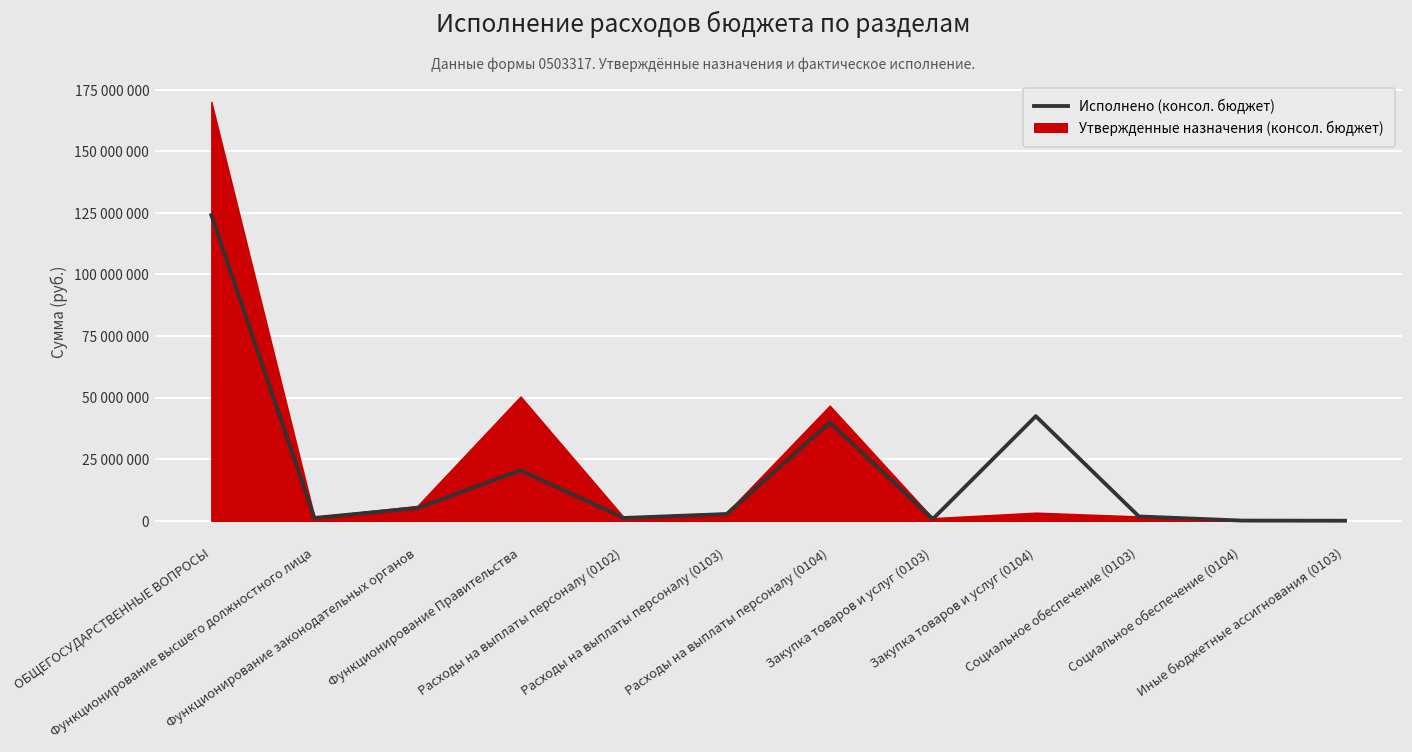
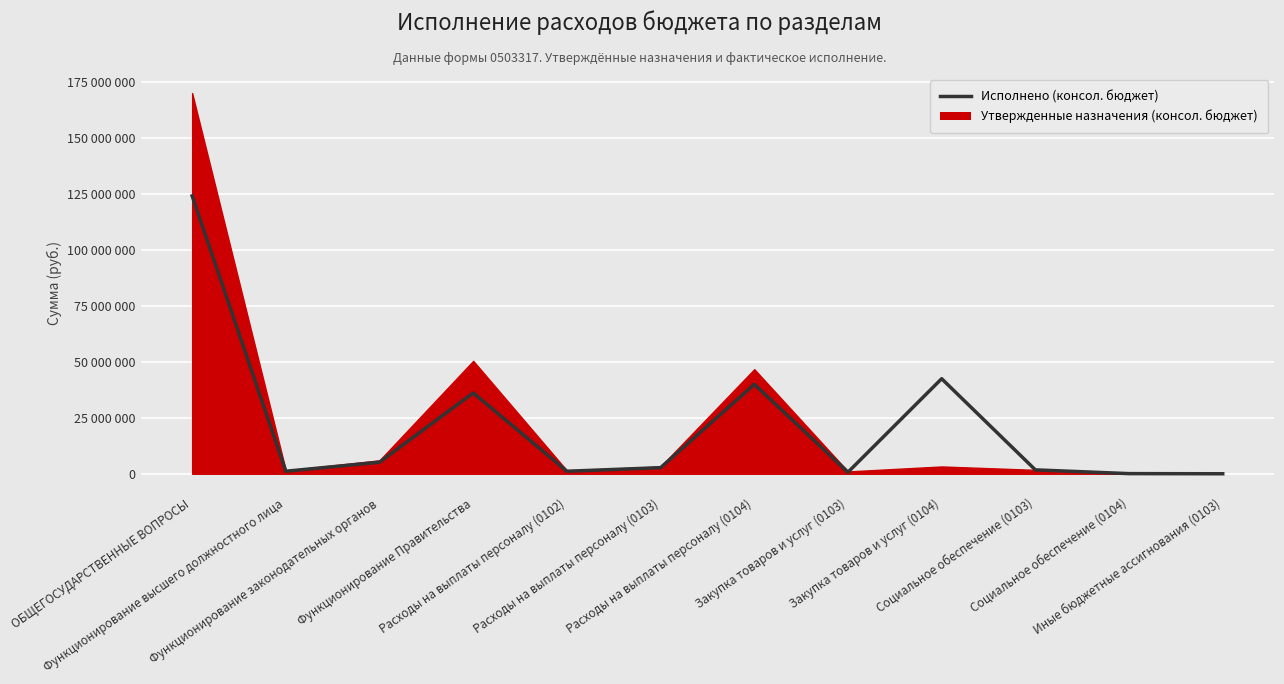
  {
    "Утвержденные назначения (консол. бюджет)": {
      "ОБЩЕГОСУДАРСТВЕННЫЕ ВОПРОСЫ": 170000000,
      "Функционирование Правительства": 50000000,
      "Расходы на выплаты персоналу (0104)": 47000000,
      "Закупка товаров и услуг (0104)": 3000000
    },
    "Исполнено (консол. бюджет)": {
      "ОБЩЕГОСУДАРСТВЕННЫЕ ВОПРОСЫ": 124000000,
-     "Функционирование Правительства": 20000000,
+     "Функционирование Правительства": 36000000,
      "Расходы на выплаты персоналу (0104)": 40000000,
      "Закупка товаров и услуг (0104)": 42000000
    }
  }
